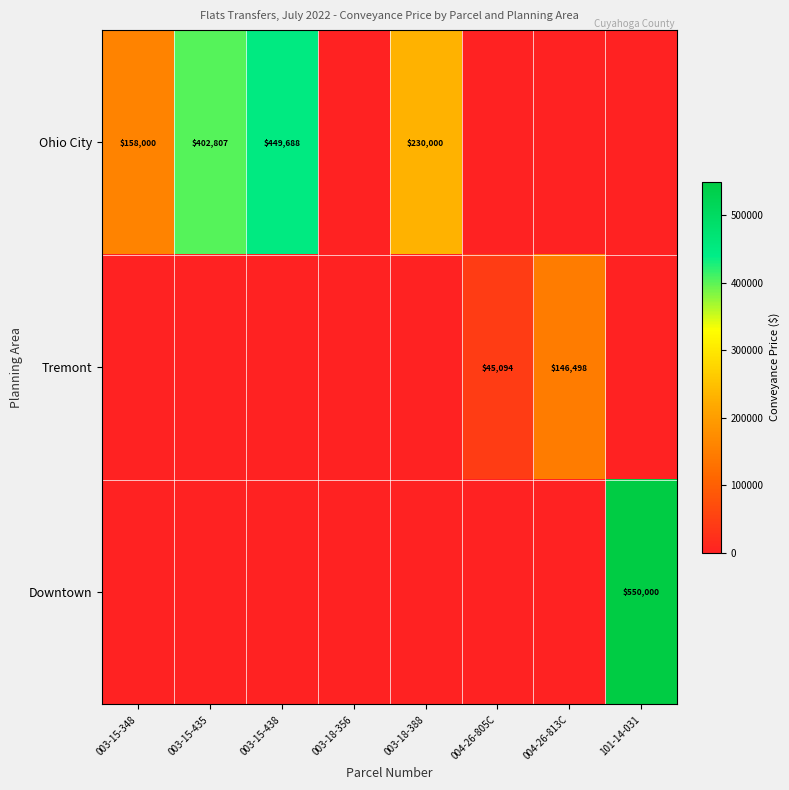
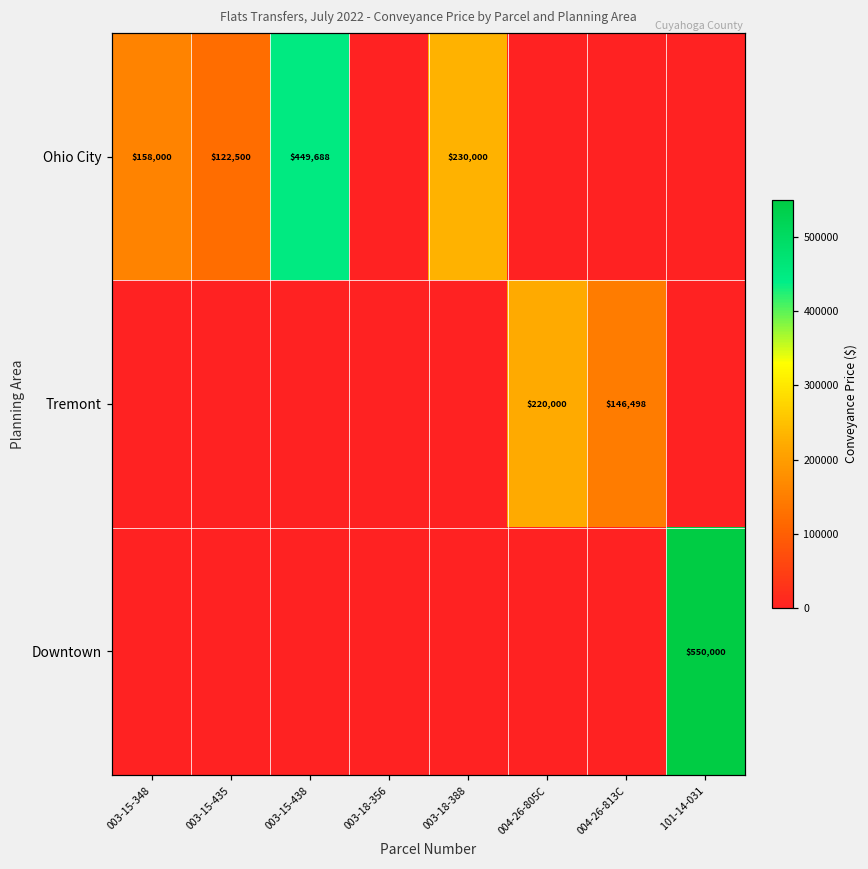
  {
    "Ohio City": {
      "003-15-348": "$158,000",
-     "003-15-435": "$402,807",
+     "003-15-435": "$122,500",
      "003-15-438": "$449,688",
      "003-18-388": "$230,000"
    },
    "Tremont": {
-     "004-26-805C": "$45,094",
+     "004-26-805C": "$220,000",
      "004-26-813C": "$146,498"
    },
    "Downtown": {
      "101-14-031": "$550,000"
    }
  }
